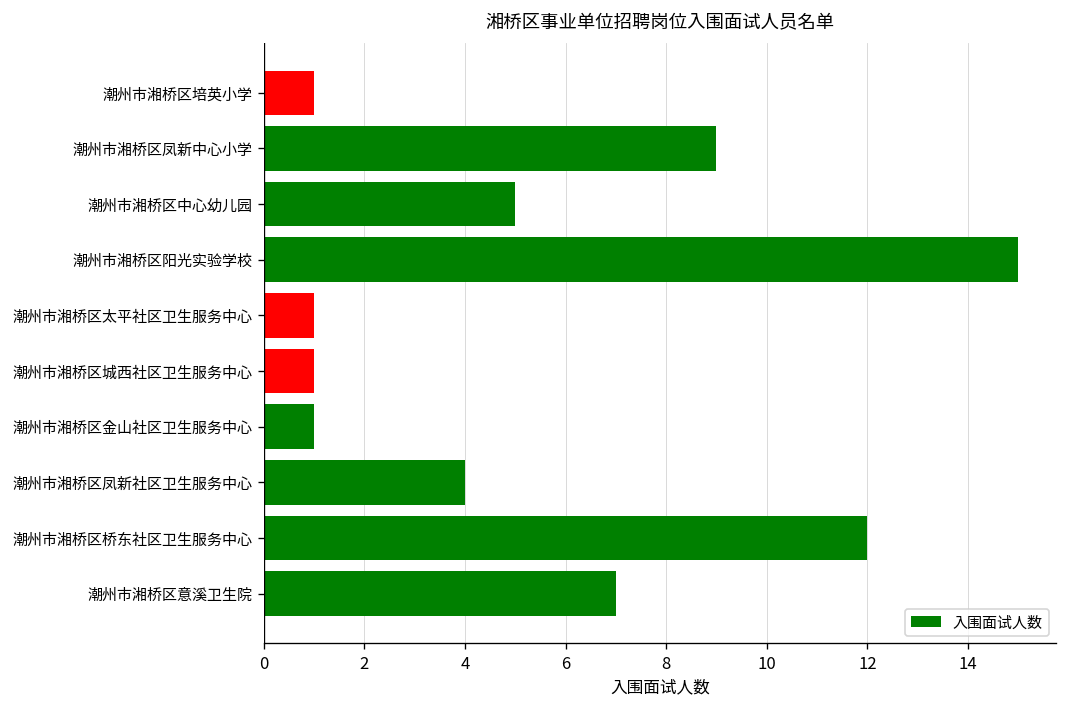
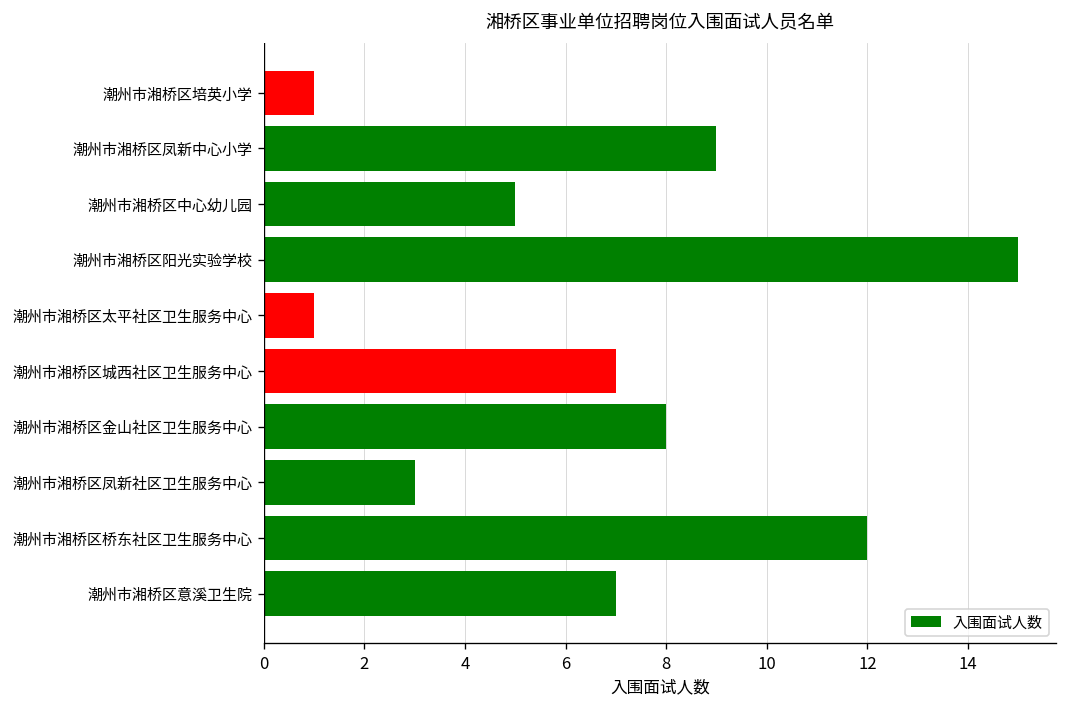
  {
    "潮州市湘桥区培英小学": 1,
    "潮州市湘桥区凤新中心小学": 9,
    "潮州市湘桥区中心幼儿园": 5,
    "潮州市湘桥区阳光实验学校": 15,
    "潮州市湘桥区太平社区卫生服务中心": 1,
-   "潮州市湘桥区城西社区卫生服务中心": 1,
-   "潮州市湘桥区金山社区卫生服务中心": 1,
-   "潮州市湘桥区凤新社区卫生服务中心": 4,
+   "潮州市湘桥区城西社区卫生服务中心": 7,
+   "潮州市湘桥区金山社区卫生服务中心": 8,
+   "潮州市湘桥区凤新社区卫生服务中心": 3,
    "潮州市湘桥区桥东社区卫生服务中心": 12,
    "潮州市湘桥区意溪卫生院": 7
  }
